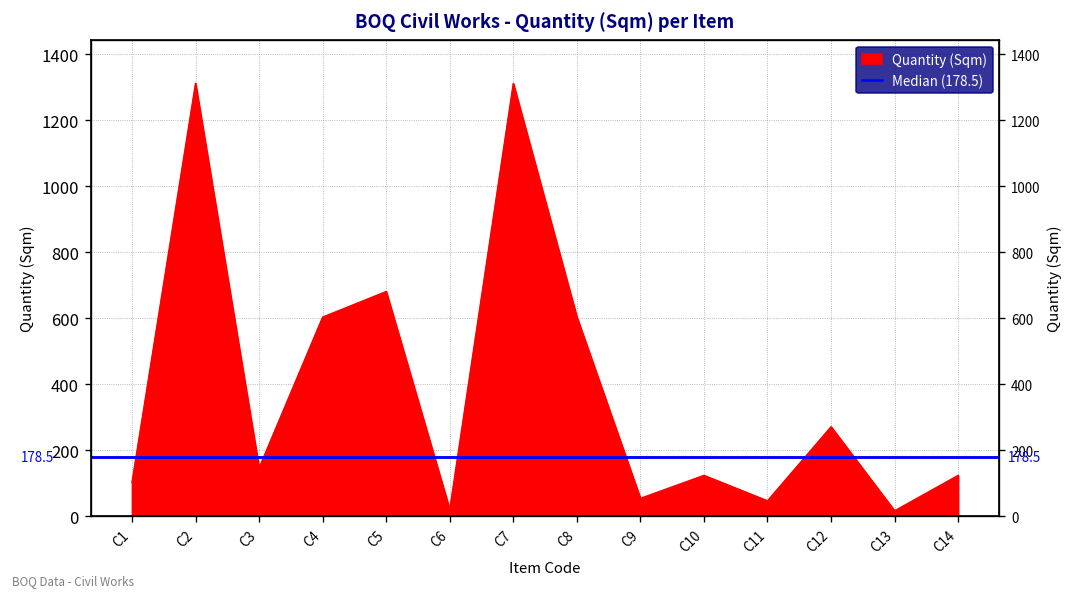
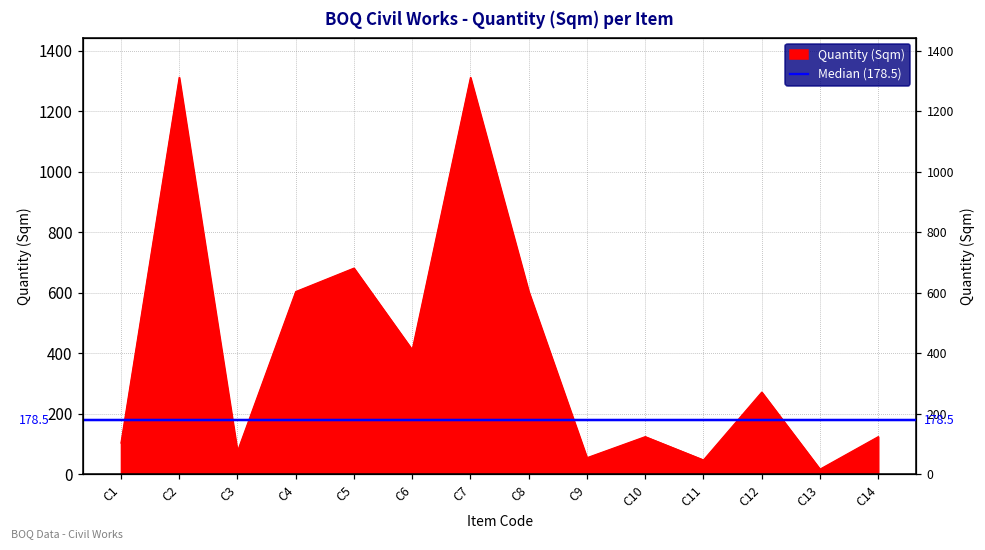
  {
    "C1": 100,
    "C2": 1310,
-   "C3": 150,
+   "C3": 80,
    "C4": 600,
    "C5": 680,
-   "C6": 20,
+   "C6": 410,
    "C7": 1310,
    "C8": 600,
    "C9": 50,
    "C10": 120,
    "C11": 50,
    "C12": 270,
    "C13": 20,
    "C14": 120
  }
